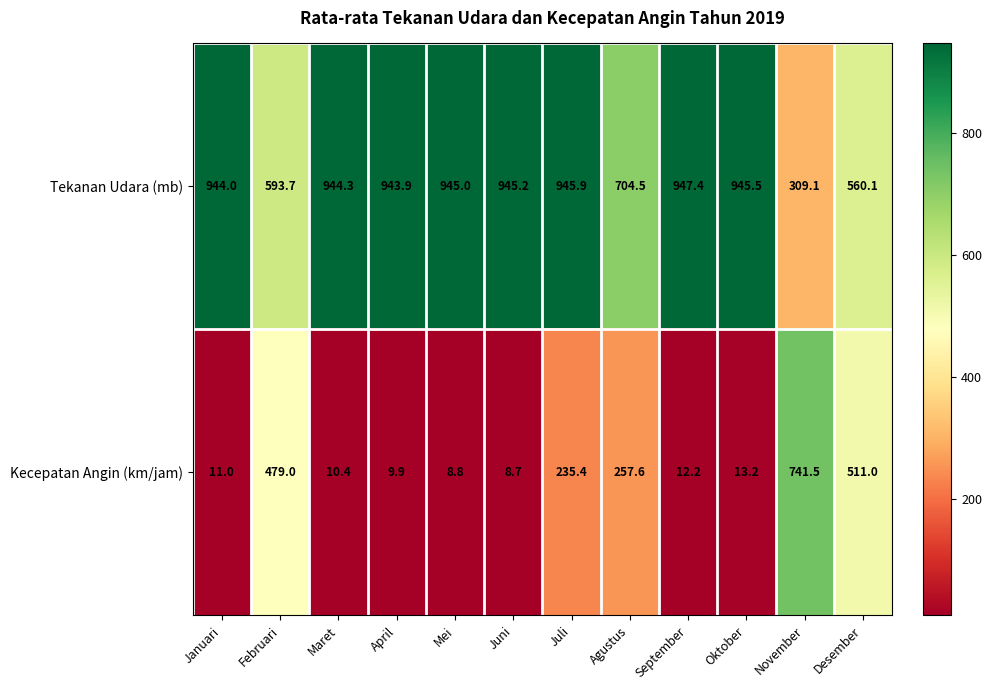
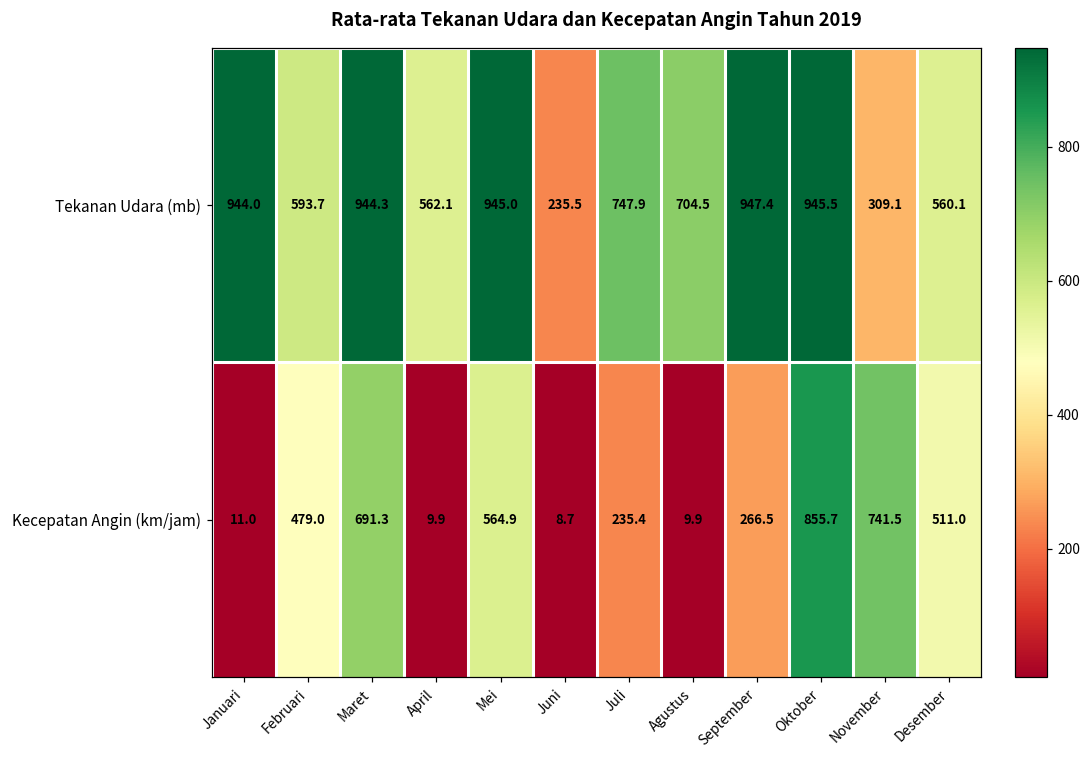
  {
    "Tekanan Udara (mb)": {
      "Januari": 944.0,
      "Februari": 593.7,
      "Maret": 944.3,
-     "April": 943.9,
+     "April": 562.1,
      "Mei": 945.0,
-     "Juni": 945.2,
-     "Juli": 945.9,
+     "Juni": 235.5,
+     "Juli": 747.9,
      "Agustus": 704.5,
      "September": 947.4,
      "Oktober": 945.5,
      "November": 309.1,
      "Desember": 560.1
    },
    "Kecepatan Angin (km/jam)": {
      "Januari": 11.0,
      "Februari": 479.0,
-     "Maret": 10.4,
+     "Maret": 691.3,
      "April": 9.9,
-     "Mei": 8.8,
+     "Mei": 564.9,
      "Juni": 8.7,
      "Juli": 235.4,
-     "Agustus": 257.6,
-     "September": 12.2,
-     "Oktober": 13.2,
+     "Agustus": 9.9,
+     "September": 266.5,
+     "Oktober": 855.7,
      "November": 741.5,
      "Desember": 511.0
    }
  }
